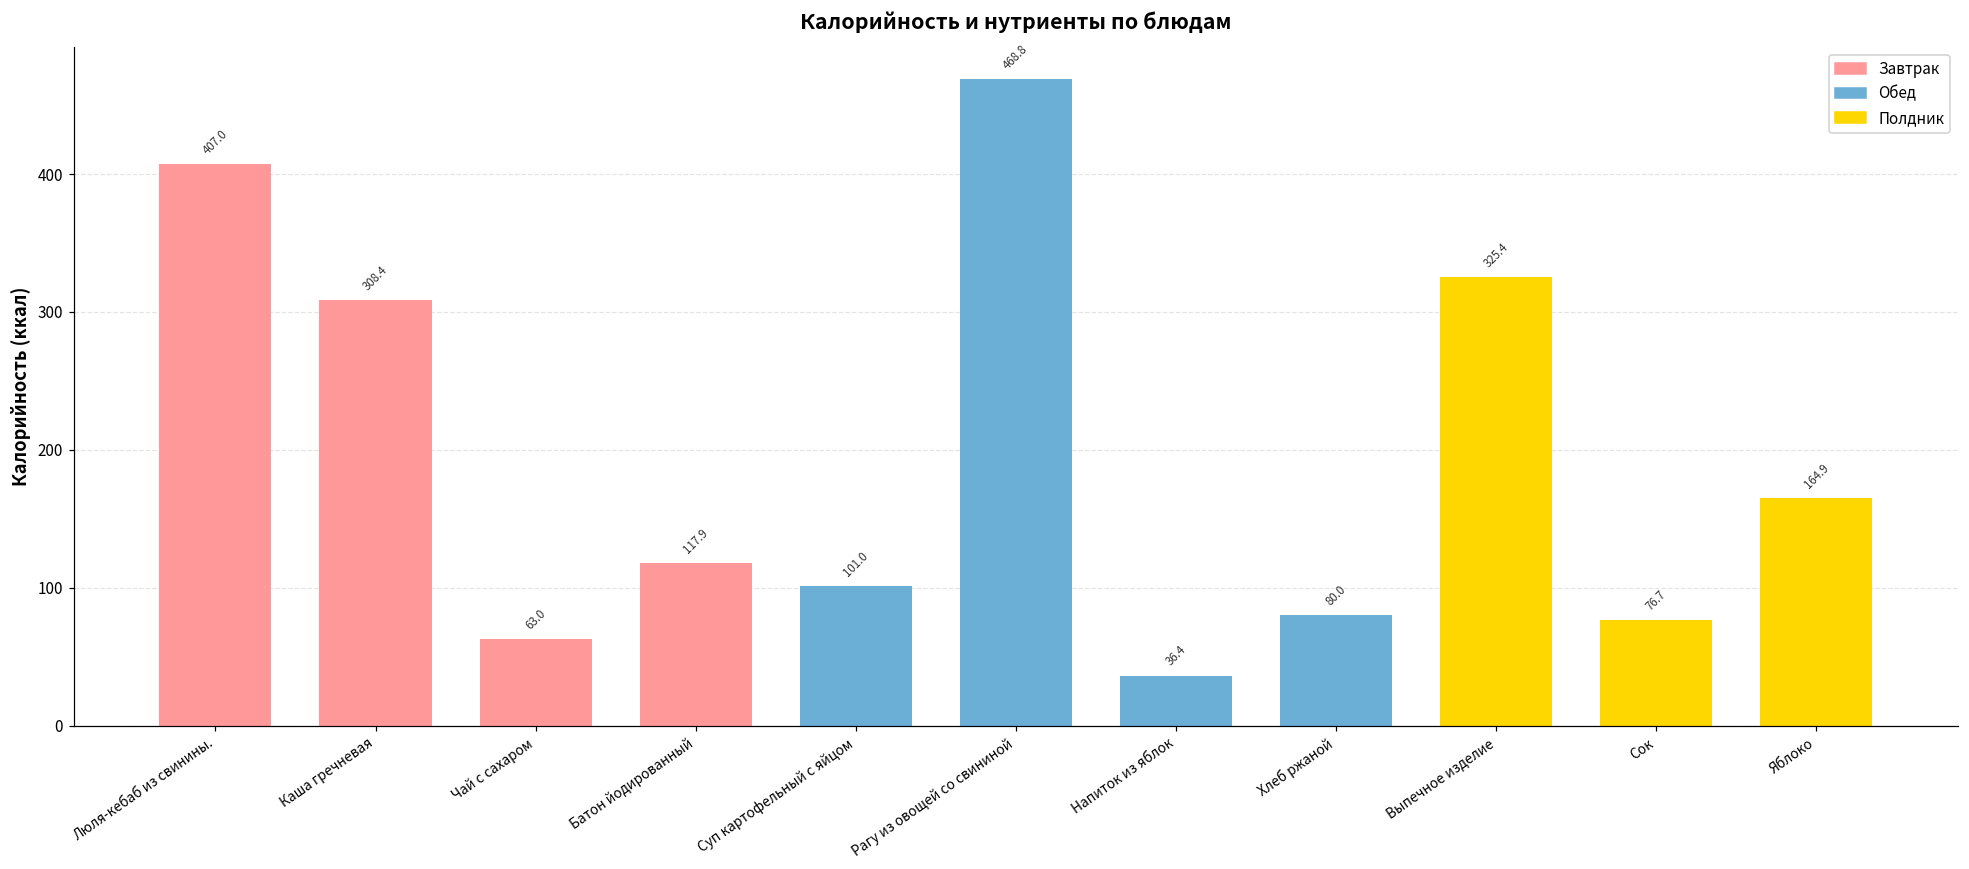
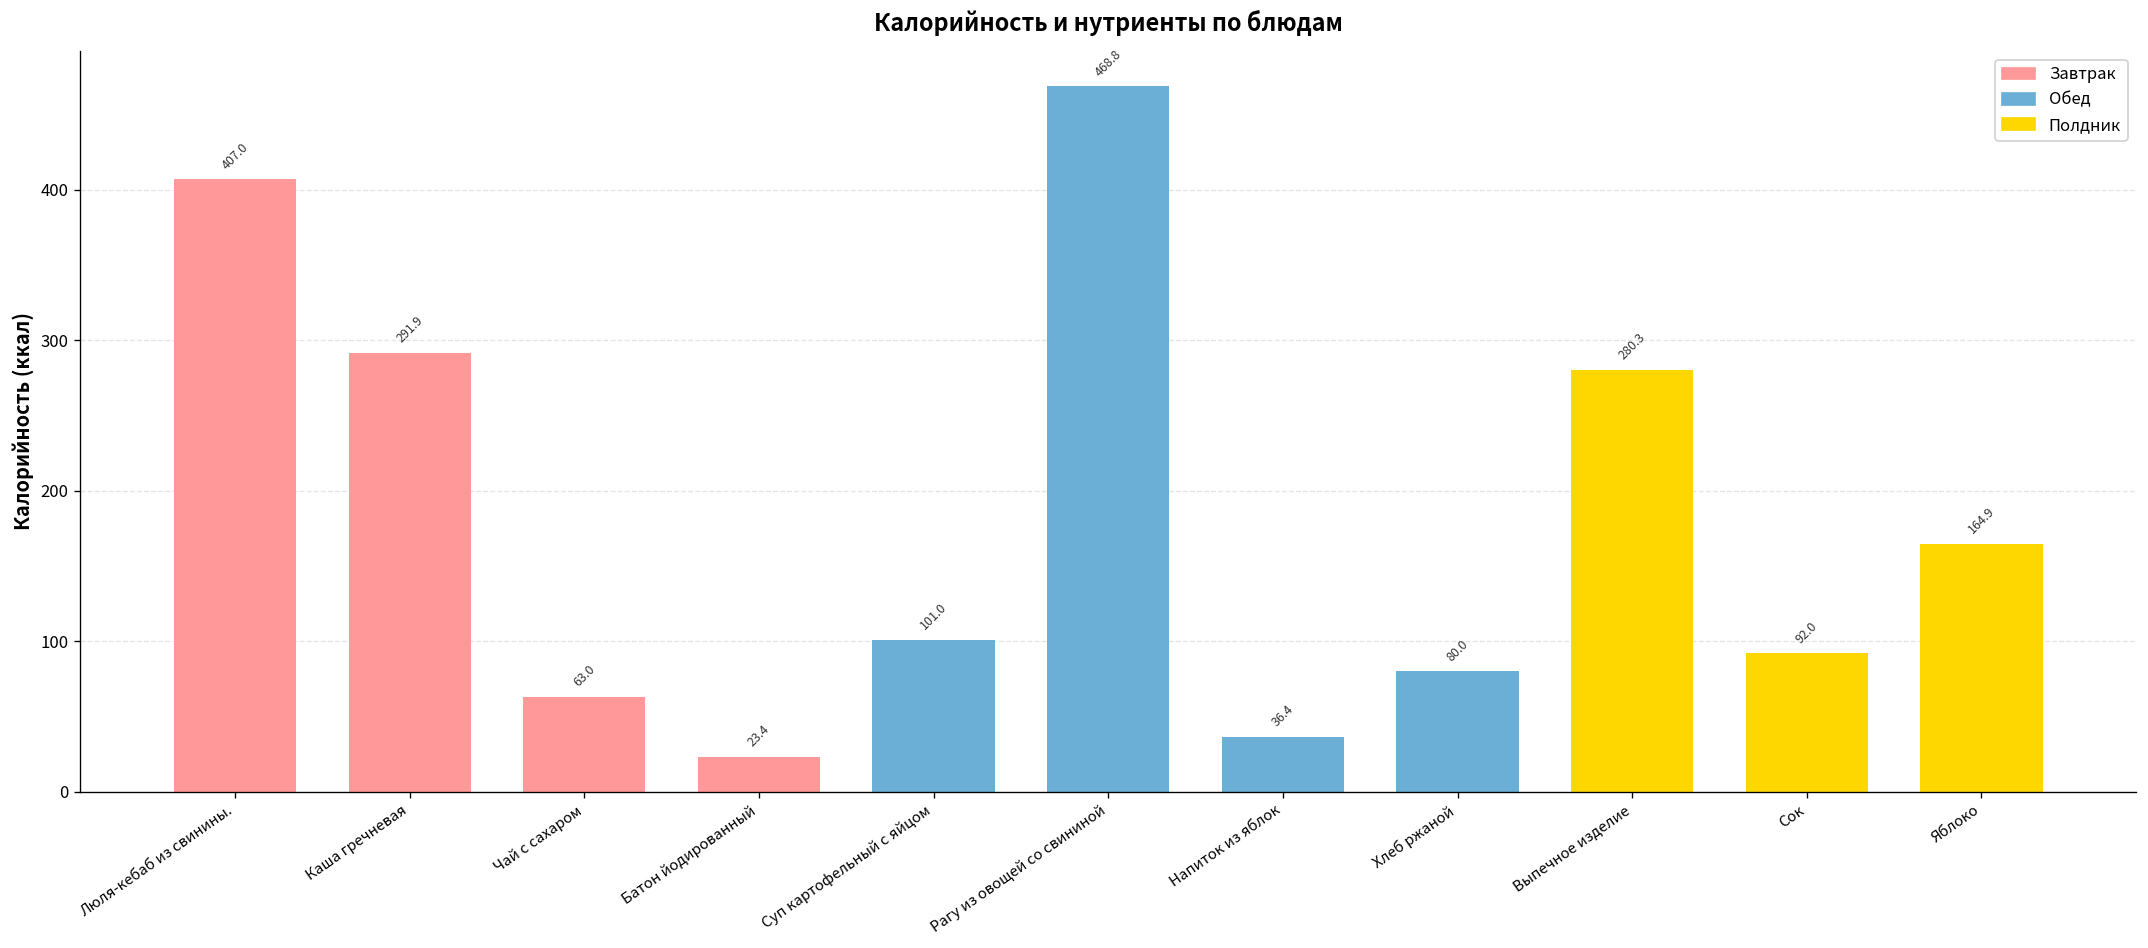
  {
    "Люля-кебаб из свинины.": 407.0,
-   "Каша гречневая": 308.4,
+   "Каша гречневая": 291.9,
    "Чай с сахаром": 63.0,
-   "Батон йодированный": 117.9,
+   "Батон йодированный": 23.4,
    "Суп картофельный с яйцом": 101.0,
    "Рагу из овощей со свининой": 468.8,
    "Напиток из яблок": 36.4,
    "Хлеб ржаной": 80.0,
-   "Выпечное изделие": 325.4,
-   "Сок": 76.7,
+   "Выпечное изделие": 280.3,
+   "Сок": 92.0,
    "Яблоко": 164.9
  }
